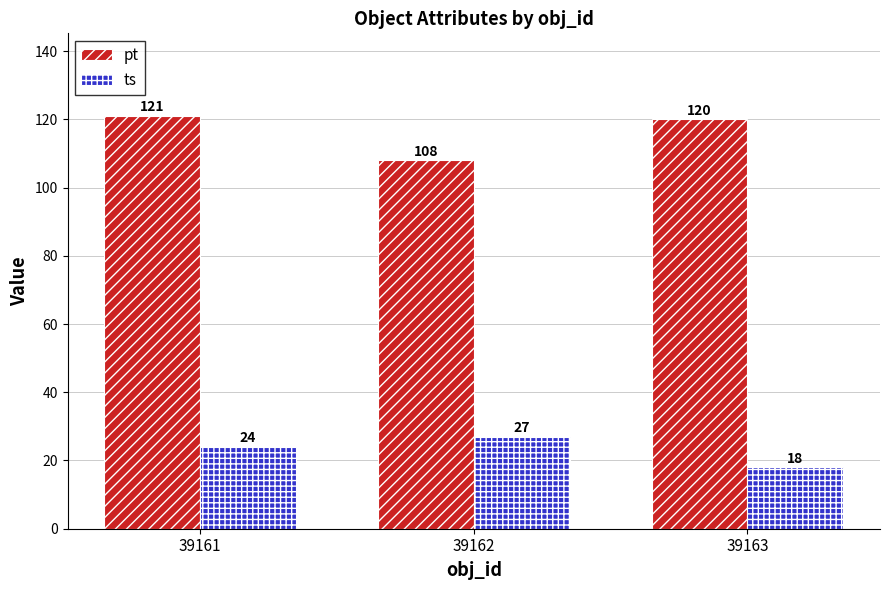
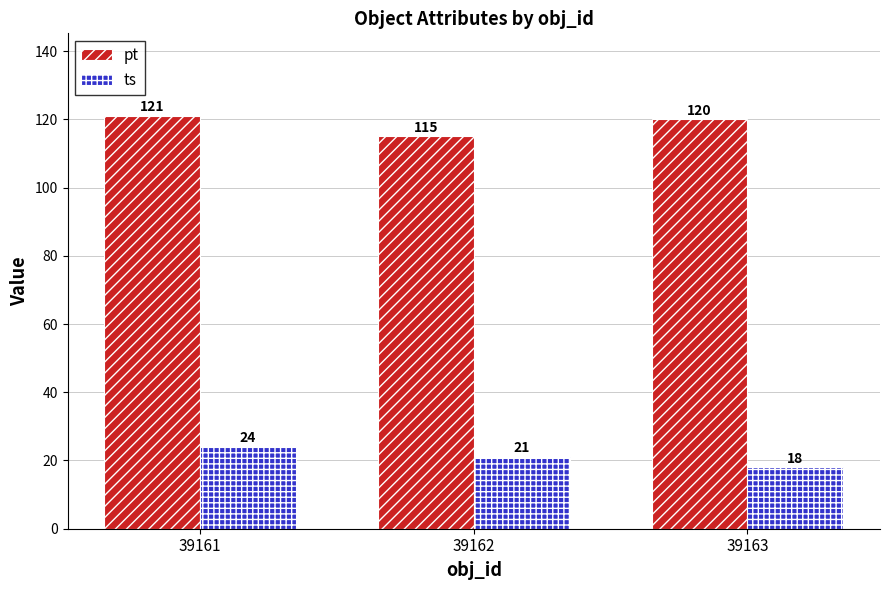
  {
    "pt": {
      "39161": 121,
-     "39162": 108,
+     "39162": 115,
      "39163": 120
    },
    "ts": {
      "39161": 24,
-     "39162": 27,
+     "39162": 21,
      "39163": 18
    }
  }
